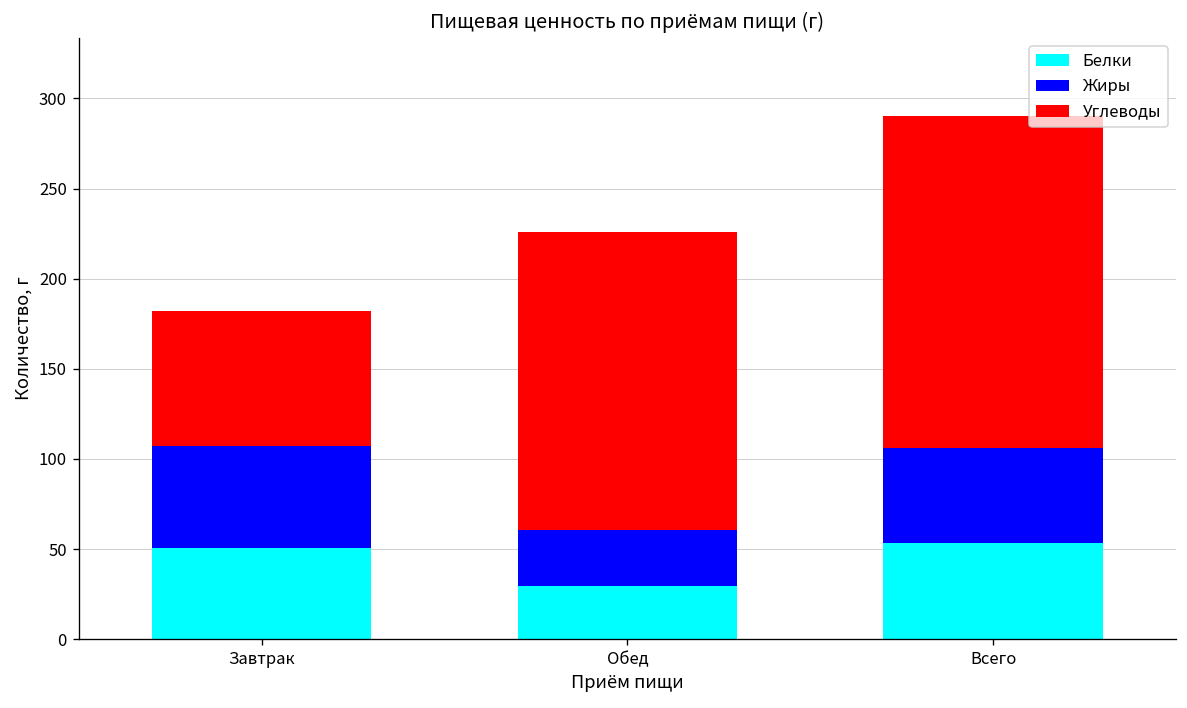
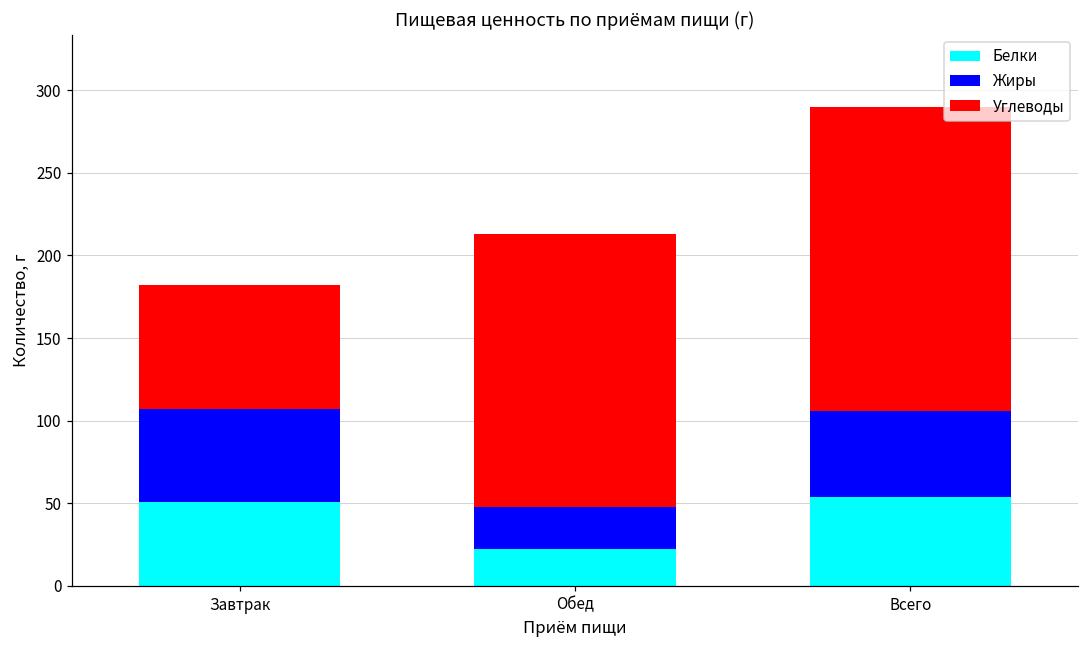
  {
    "Белки": {
      "Завтрак": 51,
-     "Обед": 29,
+     "Обед": 22,
      "Всего": 54
    },
    "Жиры": {
      "Завтрак": 56,
-     "Обед": 31,
+     "Обед": 25,
      "Всего": 52
    },
    "Углеводы": {
      "Завтрак": 75,
      "Обед": 165,
      "Всего": 184
    }
  }
